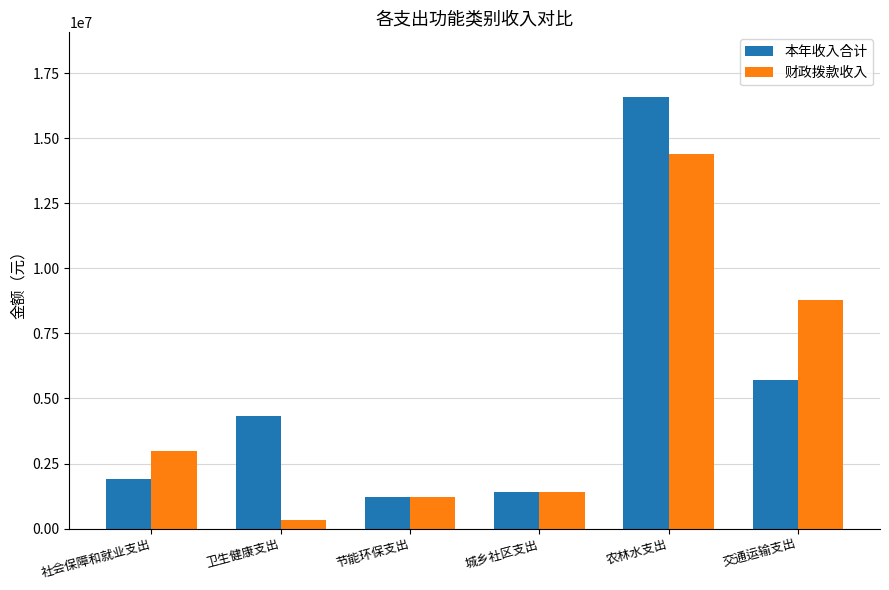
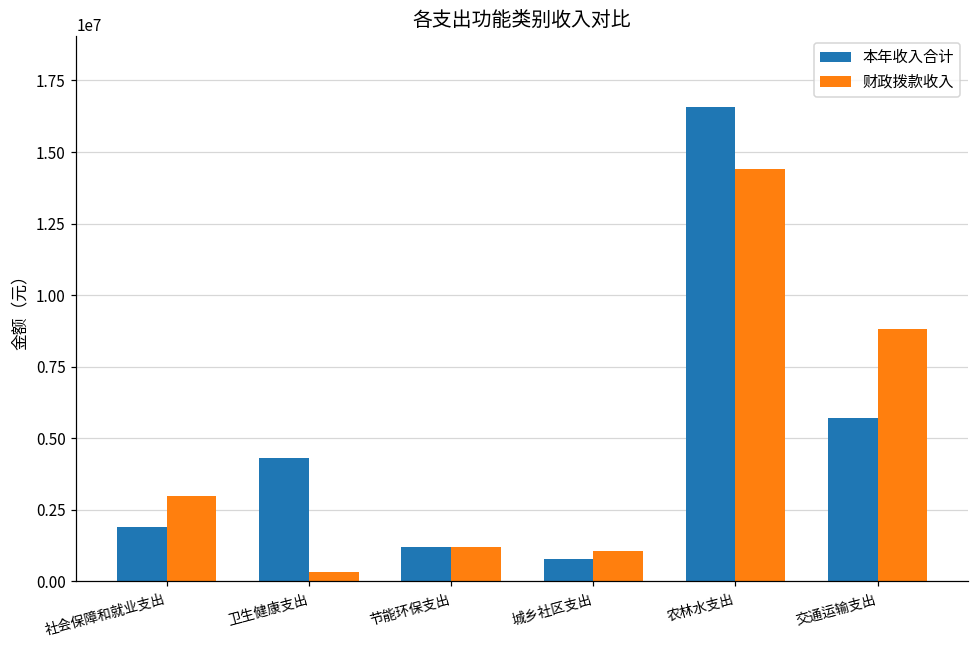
  {
    "本年收入合计": {
      "社会保障和就业支出": 1900000,
      "卫生健康支出": 4300000,
      "节能环保支出": 1200000,
-     "城乡社区支出": 1400000,
+     "城乡社区支出": 800000,
      "农林水支出": 16600000,
      "交通运输支出": 5700000
    },
    "财政拨款收入": {
      "社会保障和就业支出": 3000000,
      "卫生健康支出": 300000,
      "节能环保支出": 1200000,
-     "城乡社区支出": 1400000,
+     "城乡社区支出": 1100000,
      "农林水支出": 14400000,
      "交通运输支出": 8800000
    }
  }
